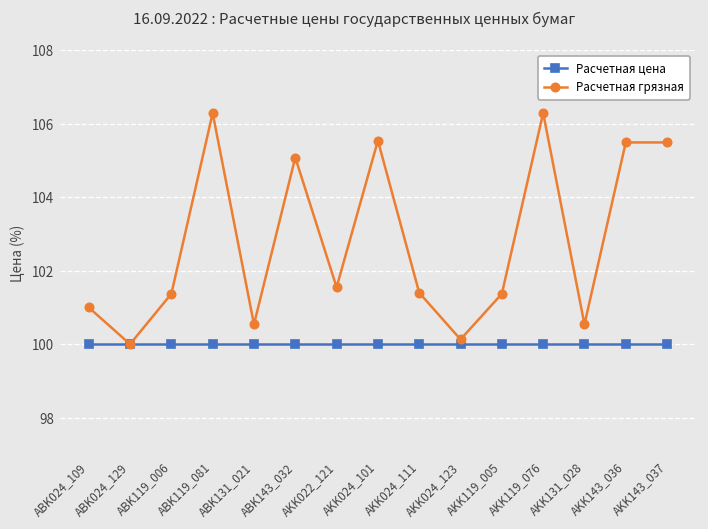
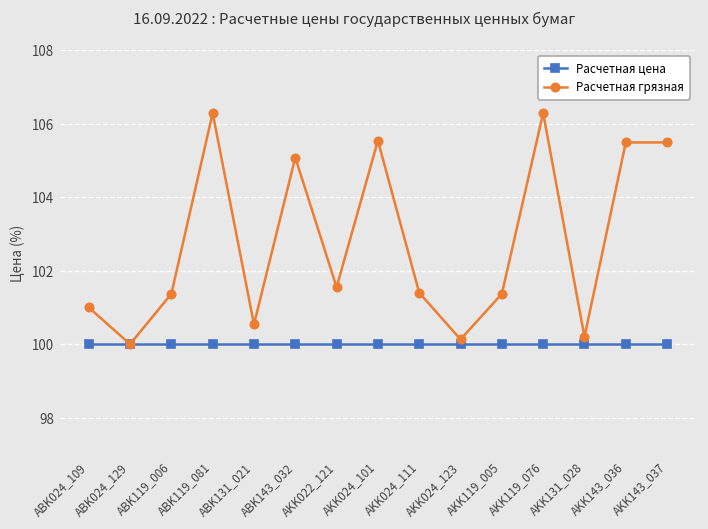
  {
    "Расчетная цена": {
      "ABK024_109": 100.0,
      "ABK119_006": 100.0,
      "ABK119_081": 100.0,
      "ABK131_021": 100.0,
      "ABK143_032": 100.0,
      "AKK022_121": 100.0,
      "AKK024_101": 100.0,
      "AKK024_111": 100.0,
      "AKK024_123": 100.0,
      "AKK119_005": 100.0,
      "AKK119_076": 100.0,
      "AKK131_028": 100.0,
      "AKK143_036": 100.0,
      "AKK143_037": 100.0
    },
    "Расчетная грязная": {
      "ABK024_109": 101.0,
      "ABK119_006": 101.4,
      "ABK119_081": 106.3,
      "ABK131_021": 100.5,
      "ABK143_032": 105.1,
      "AKK022_121": 101.6,
      "AKK024_101": 105.5,
      "AKK024_111": 101.4,
      "AKK024_123": 100.1,
      "AKK119_005": 101.4,
      "AKK119_076": 106.3,
-     "AKK131_028": 100.5,
+     "AKK131_028": 100.2,
      "AKK143_036": 105.5,
      "AKK143_037": 105.5
    }
  }
